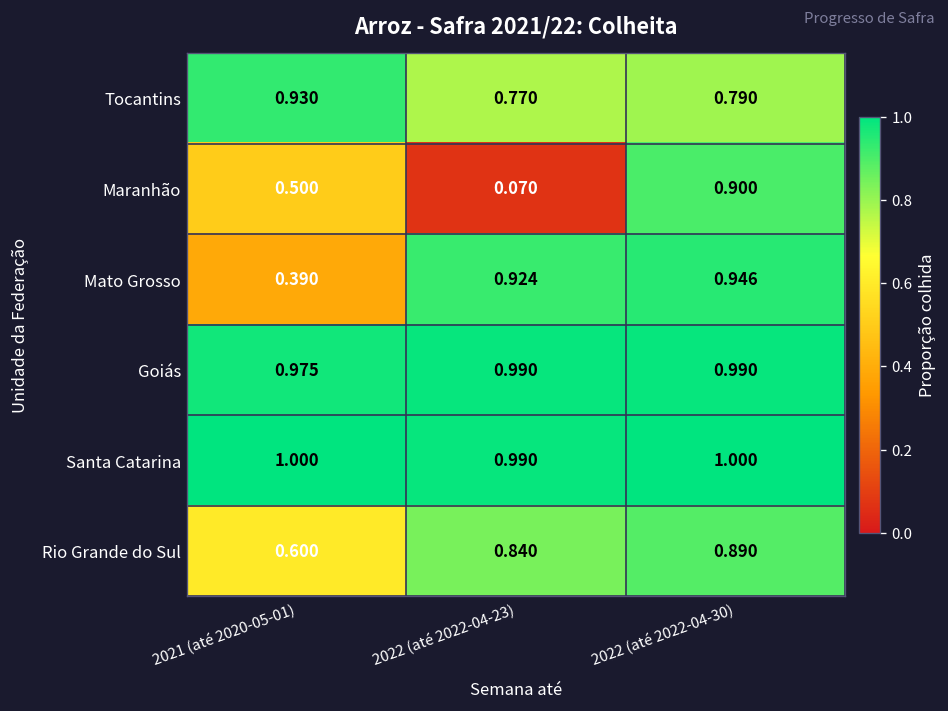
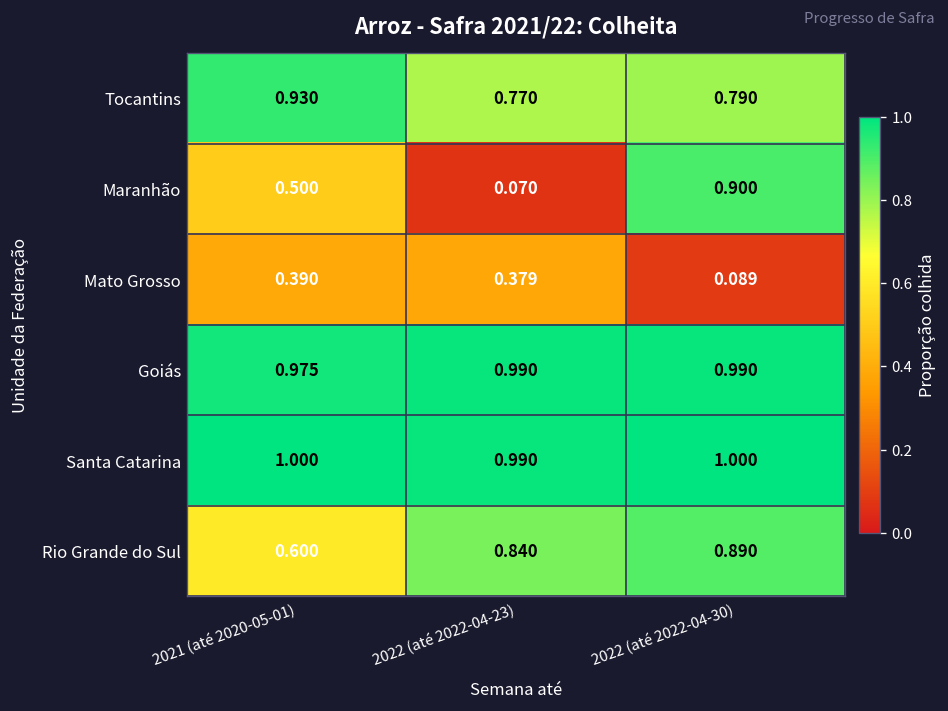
  {
    "Tocantins": {
      "2021 (até 2020-05-01)": 0.930,
      "2022 (até 2022-04-23)": 0.770,
      "2022 (até 2022-04-30)": 0.790
    },
    "Maranhão": {
      "2021 (até 2020-05-01)": 0.500,
      "2022 (até 2022-04-23)": 0.070,
      "2022 (até 2022-04-30)": 0.900
    },
    "Mato Grosso": {
      "2021 (até 2020-05-01)": 0.390,
-     "2022 (até 2022-04-23)": 0.924,
-     "2022 (até 2022-04-30)": 0.946
+     "2022 (até 2022-04-23)": 0.379,
+     "2022 (até 2022-04-30)": 0.089
    },
    "Goiás": {
      "2021 (até 2020-05-01)": 0.975,
      "2022 (até 2022-04-23)": 0.990,
      "2022 (até 2022-04-30)": 0.990
    },
    "Santa Catarina": {
      "2021 (até 2020-05-01)": 1.000,
      "2022 (até 2022-04-23)": 0.990,
      "2022 (até 2022-04-30)": 1.000
    },
    "Rio Grande do Sul": {
      "2021 (até 2020-05-01)": 0.600,
      "2022 (até 2022-04-23)": 0.840,
      "2022 (até 2022-04-30)": 0.890
    }
  }
